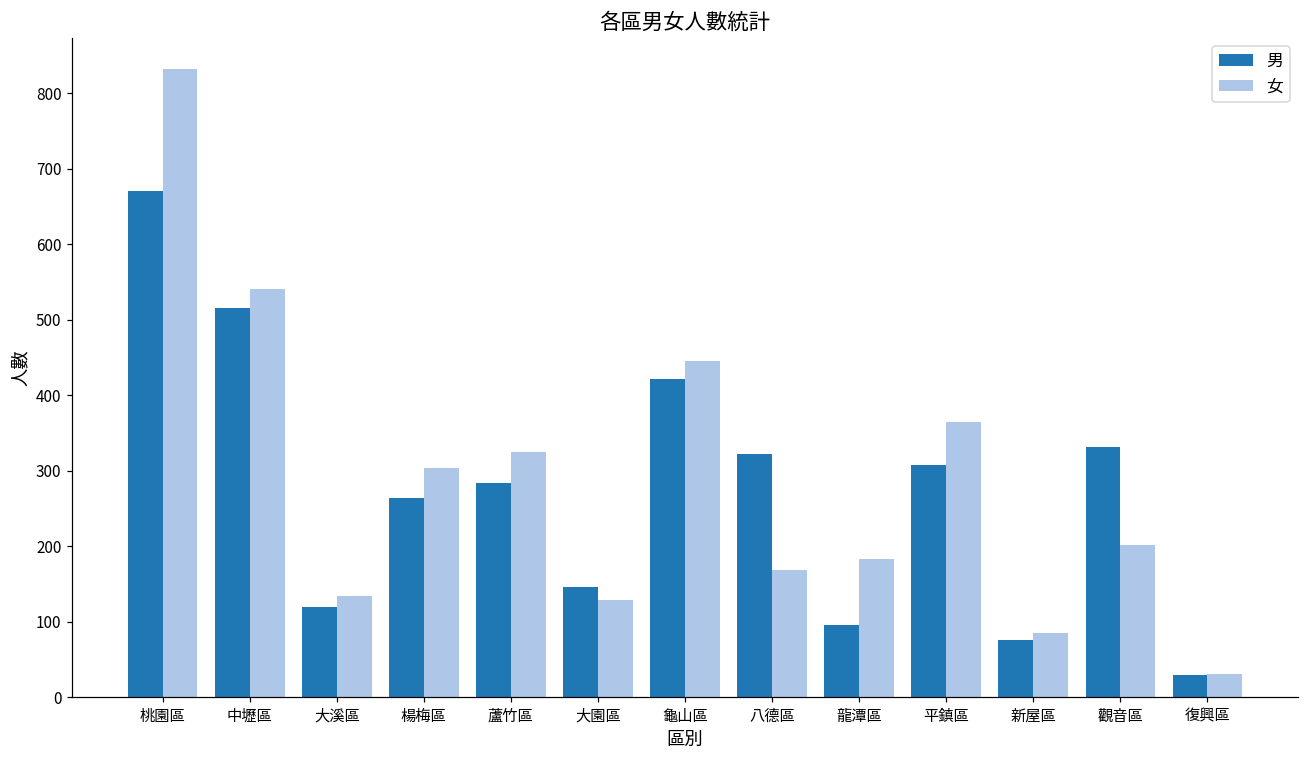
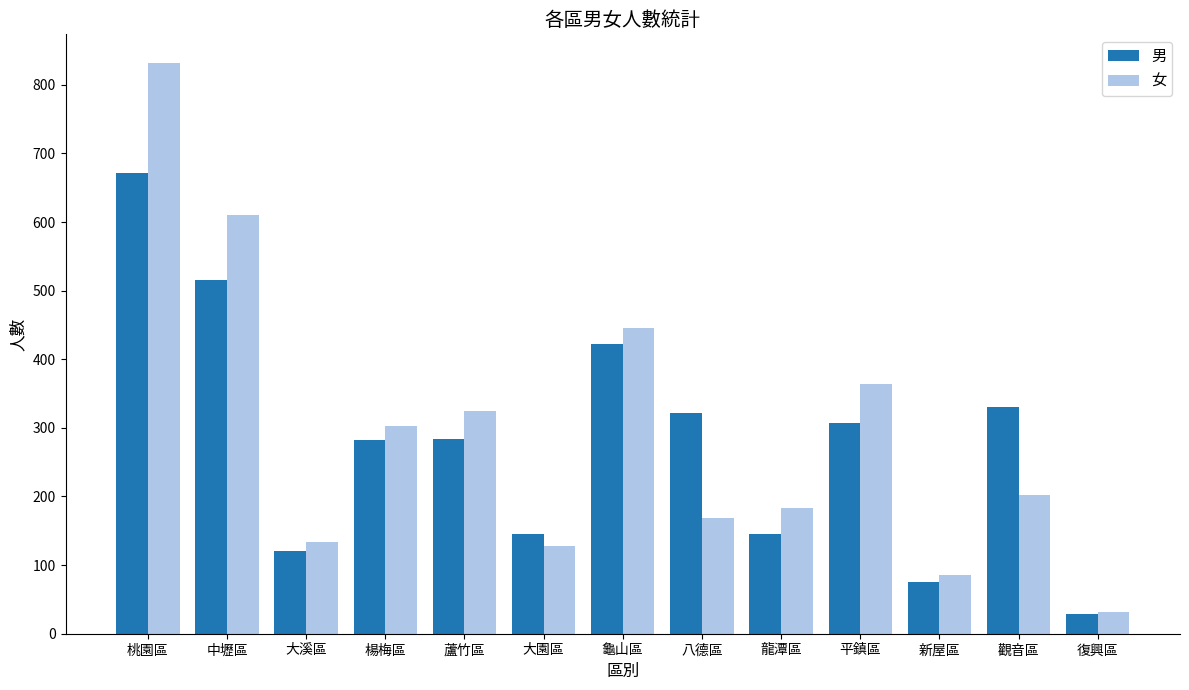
  {
    "男": {
      "桃園區": 670,
      "中壢區": 520,
      "大溪區": 120,
-     "楊梅區": 260,
+     "楊梅區": 280,
      "蘆竹區": 280,
      "大園區": 150,
      "龜山區": 420,
      "八德區": 320,
-     "龍潭區": 100,
+     "龍潭區": 150,
      "平鎮區": 310,
      "新屋區": 80,
      "觀音區": 330,
      "復興區": 30
    },
    "女": {
      "桃園區": 830,
-     "中壢區": 540,
+     "中壢區": 610,
      "大溪區": 130,
      "楊梅區": 300,
      "蘆竹區": 330,
      "大園區": 130,
      "龜山區": 450,
      "八德區": 170,
      "龍潭區": 180,
      "平鎮區": 360,
      "新屋區": 90,
      "觀音區": 200,
      "復興區": 30
    }
  }
